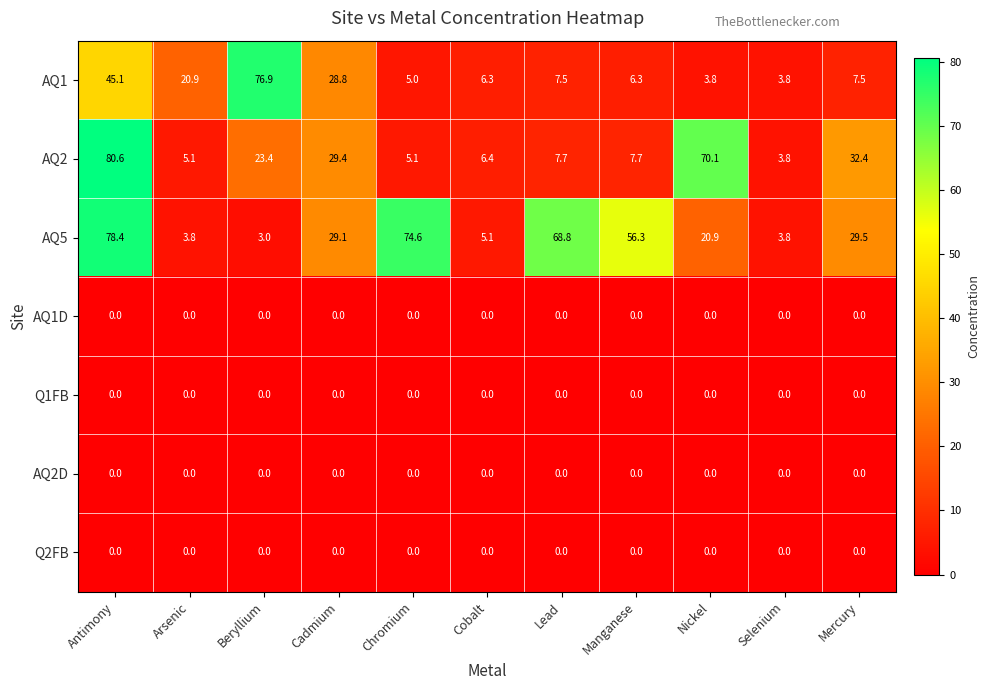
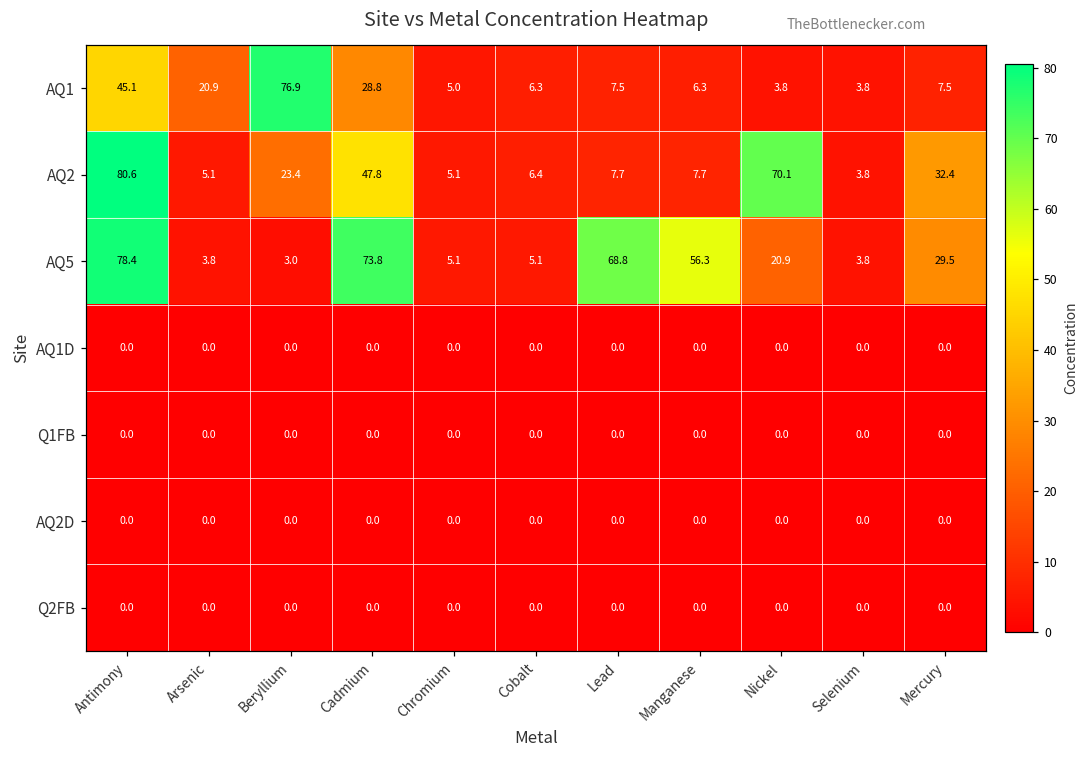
  {
    "AQ1": {
      "Antimony": 45.1,
      "Arsenic": 20.9,
      "Beryllium": 76.9,
      "Cadmium": 28.8,
      "Chromium": 5.0,
      "Cobalt": 6.3,
      "Lead": 7.5,
      "Manganese": 6.3,
      "Nickel": 3.8,
      "Selenium": 3.8,
      "Mercury": 7.5
    },
    "AQ2": {
      "Antimony": 80.6,
      "Arsenic": 5.1,
      "Beryllium": 23.4,
-     "Cadmium": 29.4,
+     "Cadmium": 47.8,
      "Chromium": 5.1,
      "Cobalt": 6.4,
      "Lead": 7.7,
      "Manganese": 7.7,
      "Nickel": 70.1,
      "Selenium": 3.8,
      "Mercury": 32.4
    },
    "AQ5": {
      "Antimony": 78.4,
      "Arsenic": 3.8,
      "Beryllium": 3.0,
-     "Cadmium": 29.1,
-     "Chromium": 74.6,
+     "Cadmium": 73.8,
+     "Chromium": 5.1,
      "Cobalt": 5.1,
      "Lead": 68.8,
      "Manganese": 56.3,
      "Nickel": 20.9,
      "Selenium": 3.8,
      "Mercury": 29.5
    },
    "AQ1D": {
      "Antimony": 0.0,
      "Arsenic": 0.0,
      "Beryllium": 0.0,
      "Cadmium": 0.0,
      "Chromium": 0.0,
      "Cobalt": 0.0,
      "Lead": 0.0,
      "Manganese": 0.0,
      "Nickel": 0.0,
      "Selenium": 0.0,
      "Mercury": 0.0
    },
    "Q1FB": {
      "Antimony": 0.0,
      "Arsenic": 0.0,
      "Beryllium": 0.0,
      "Cadmium": 0.0,
      "Chromium": 0.0,
      "Cobalt": 0.0,
      "Lead": 0.0,
      "Manganese": 0.0,
      "Nickel": 0.0,
      "Selenium": 0.0,
      "Mercury": 0.0
    },
    "AQ2D": {
      "Antimony": 0.0,
      "Arsenic": 0.0,
      "Beryllium": 0.0,
      "Cadmium": 0.0,
      "Chromium": 0.0,
      "Cobalt": 0.0,
      "Lead": 0.0,
      "Manganese": 0.0,
      "Nickel": 0.0,
      "Selenium": 0.0,
      "Mercury": 0.0
    },
    "Q2FB": {
      "Antimony": 0.0,
      "Arsenic": 0.0,
      "Beryllium": 0.0,
      "Cadmium": 0.0,
      "Chromium": 0.0,
      "Cobalt": 0.0,
      "Lead": 0.0,
      "Manganese": 0.0,
      "Nickel": 0.0,
      "Selenium": 0.0,
      "Mercury": 0.0
    }
  }
